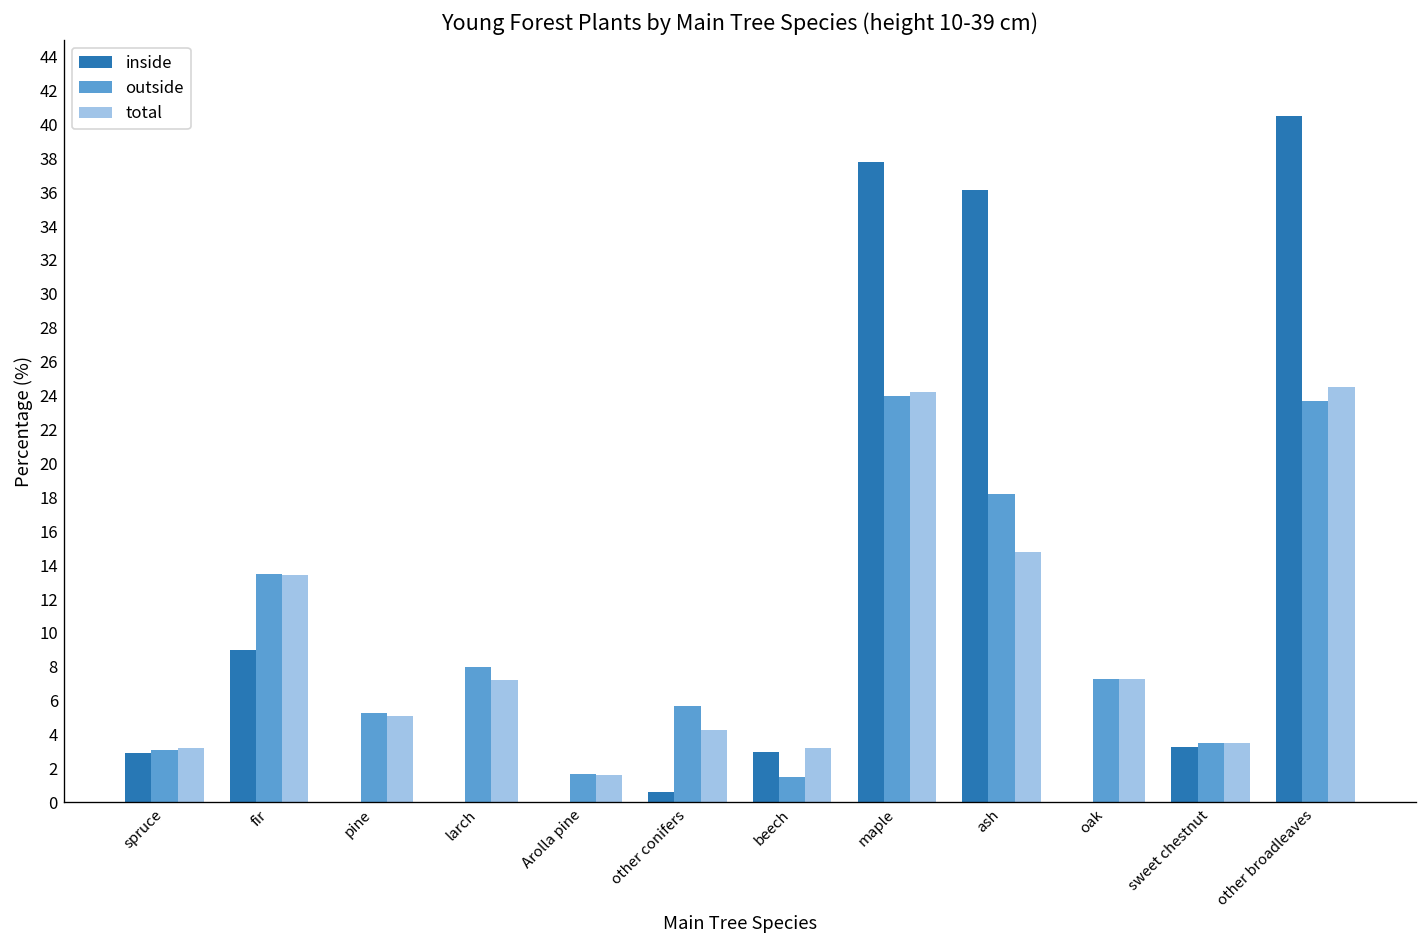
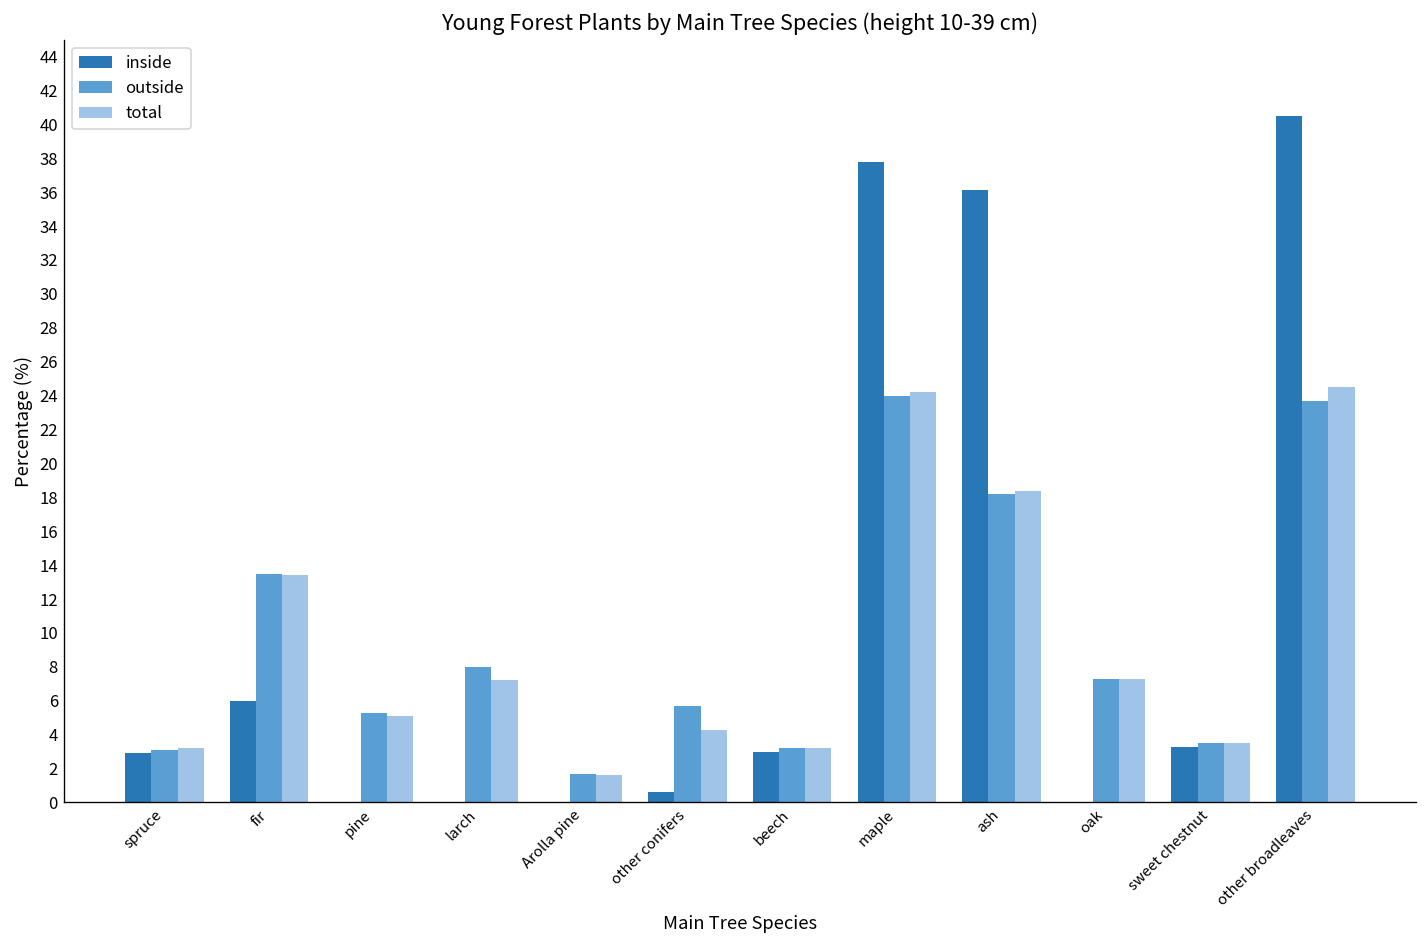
  {
    "inside": {
      "spruce": 3,
-     "fir": 9,
+     "fir": 6,
      "pine": 0,
      "larch": 0,
      "Arolla pine": 0,
      "other conifers": 0.6,
      "beech": 3,
      "maple": 37.8,
      "ash": 36,
      "oak": 0,
      "sweet chestnut": 3.3,
      "other broadleaves": 40.5
    },
    "outside": {
      "spruce": 3.1,
      "fir": 13.5,
      "pine": 5.3,
      "larch": 8.0,
      "Arolla pine": 1.7,
      "other conifers": 5.7,
-     "beech": 1.5,
+     "beech": 3.2,
      "maple": 24.0,
      "ash": 18.2,
      "oak": 7.3,
      "sweet chestnut": 3.5,
      "other broadleaves": 23.7
    },
    "total": {
      "spruce": 3.2,
      "fir": 13.4,
      "pine": 5.1,
      "larch": 7.2,
      "Arolla pine": 1.6,
      "other conifers": 4.3,
      "beech": 3.2,
      "maple": 24.2,
-     "ash": 14.8,
+     "ash": 18.4,
      "oak": 7.3,
      "sweet chestnut": 3.5,
      "other broadleaves": 24.5
    }
  }
